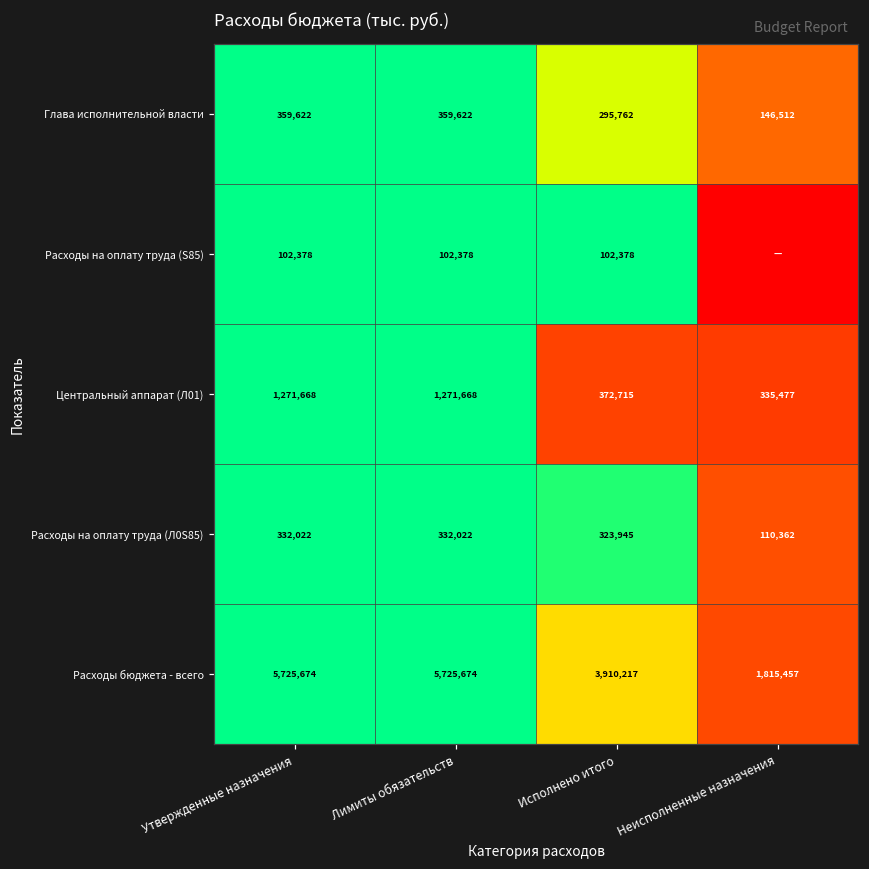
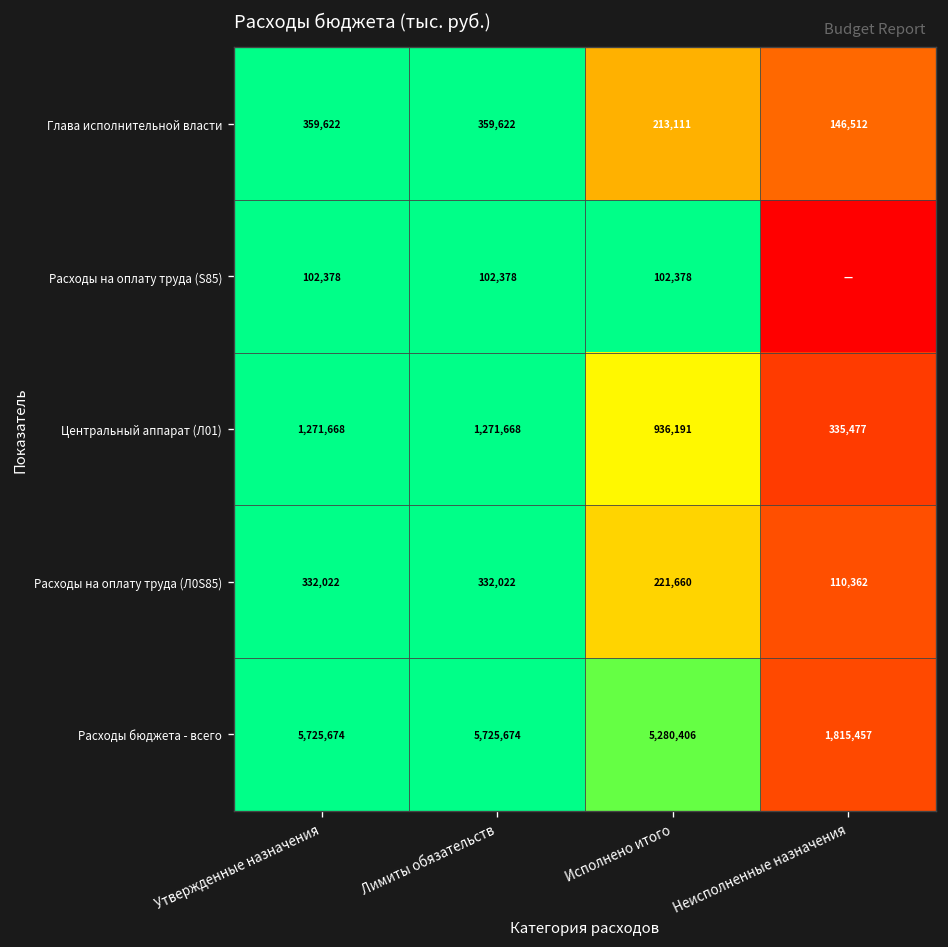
  {
    "Глава исполнительной власти": {
      "Утвержденные назначения": "359,622",
      "Лимиты обязательств": "359,622",
-     "Исполнено итого": "295,762",
+     "Исполнено итого": "213,111",
      "Неисполненные назначения": "146,512"
    },
    "Расходы на оплату труда (S85)": {
      "Утвержденные назначения": "102,378",
      "Лимиты обязательств": "102,378",
      "Исполнено итого": "102,378"
    },
    "Центральный аппарат (Л01)": {
      "Утвержденные назначения": "1,271,668",
      "Лимиты обязательств": "1,271,668",
-     "Исполнено итого": "372,715",
+     "Исполнено итого": "936,191",
      "Неисполненные назначения": "335,477"
    },
    "Расходы на оплату труда (Л0S85)": {
      "Утвержденные назначения": "332,022",
      "Лимиты обязательств": "332,022",
-     "Исполнено итого": "323,945",
+     "Исполнено итого": "221,660",
      "Неисполненные назначения": "110,362"
    },
    "Расходы бюджета - всего": {
      "Утвержденные назначения": "5,725,674",
      "Лимиты обязательств": "5,725,674",
-     "Исполнено итого": "3,910,217",
+     "Исполнено итого": "5,280,406",
      "Неисполненные назначения": "1,815,457"
    }
  }
